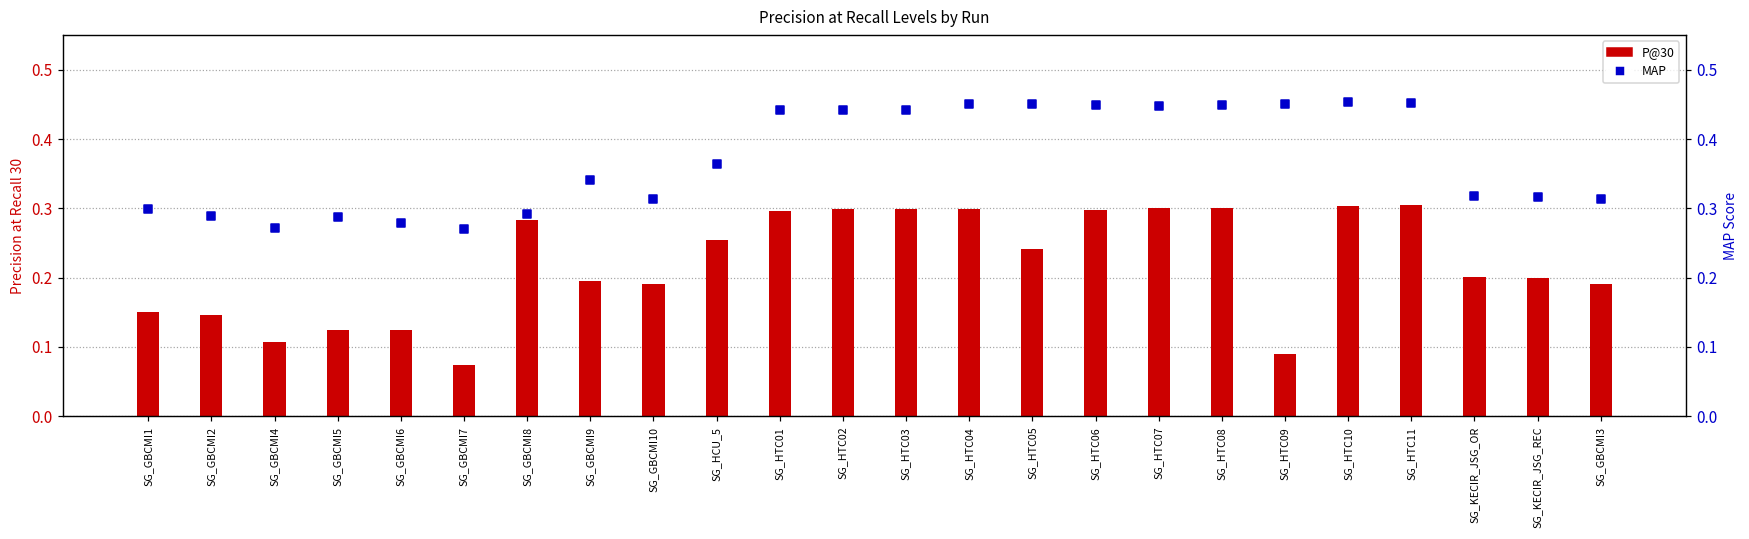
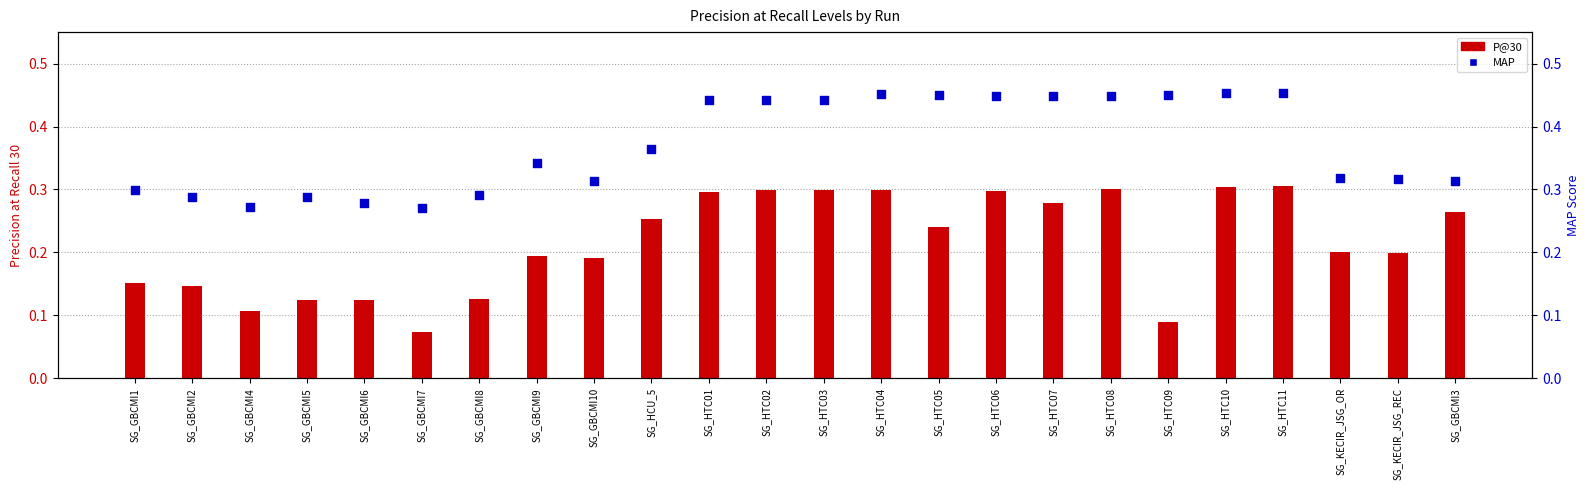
  {
    "P@30": {
      "SG_GBCMI1": 0.15,
      "SG_GBCMI2": 0.15,
      "SG_GBCMI4": 0.11,
      "SG_GBCMI5": 0.12,
      "SG_GBCMI6": 0.12,
      "SG_GBCMI7": 0.07,
-     "SG_GBCMI8": 0.28,
+     "SG_GBCMI8": 0.13,
      "SG_GBCMI9": 0.19,
      "SG_GBCMI10": 0.19,
      "SG_HCU_5": 0.25,
      "SG_HTC01": 0.30,
      "SG_HTC02": 0.30,
      "SG_HTC03": 0.30,
      "SG_HTC04": 0.30,
      "SG_HTC05": 0.24,
      "SG_HTC06": 0.30,
-     "SG_HTC07": 0.30,
+     "SG_HTC07": 0.28,
      "SG_HTC08": 0.30,
      "SG_HTC09": 0.09,
      "SG_HTC10": 0.30,
      "SG_HTC11": 0.30,
      "SG_KECIR_JSG_OR": 0.20,
      "SG_KECIR_JSG_REC": 0.20,
-     "SG_GBCMI3": 0.19
+     "SG_GBCMI3": 0.26
    }
  }
